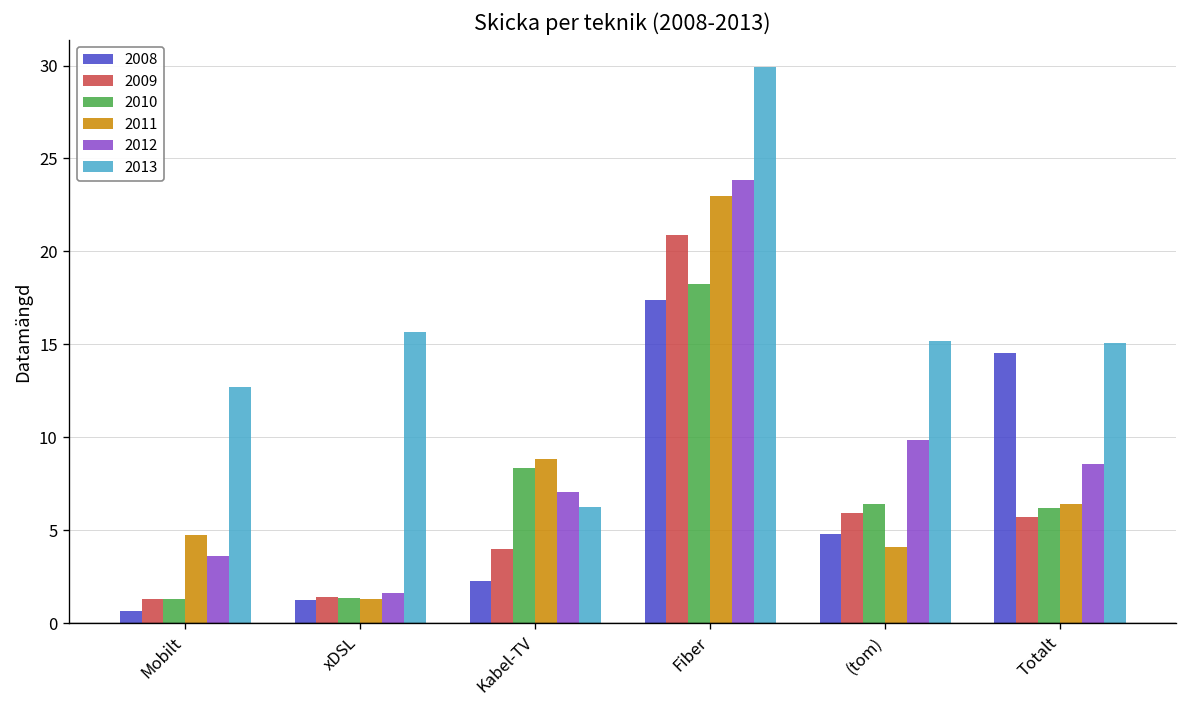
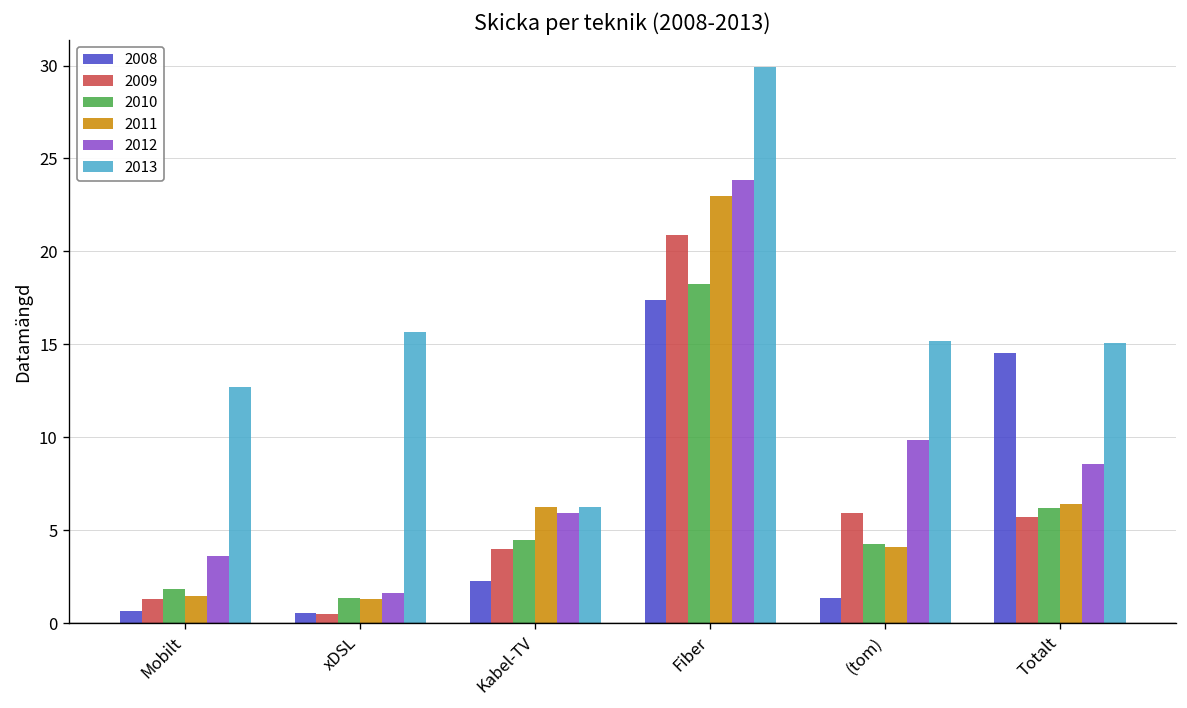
  {
    "2008": {
      "Mobilt": 0.6,
-     "xDSL": 1.2,
+     "xDSL": 0.5,
      "Kabel-TV": 2.3,
      "Fiber": 17.4,
-     "(tom)": 4.8,
+     "(tom)": 1.4,
      "Totalt": 14.5
    },
    "2009": {
      "Mobilt": 1.3,
-     "xDSL": 1.4,
+     "xDSL": 0.5,
      "Kabel-TV": 4.0,
      "Fiber": 20.9,
      "(tom)": 5.9,
      "Totalt": 5.7
    },
    "2010": {
-     "Mobilt": 1.3,
+     "Mobilt": 1.8,
      "xDSL": 1.4,
-     "Kabel-TV": 8.3,
+     "Kabel-TV": 4.5,
      "Fiber": 18.3,
-     "(tom)": 6.4,
+     "(tom)": 4.3,
      "Totalt": 6.2
    },
    "2011": {
-     "Mobilt": 4.8,
+     "Mobilt": 1.5,
      "xDSL": 1.3,
-     "Kabel-TV": 8.9,
+     "Kabel-TV": 6.2,
      "Fiber": 23.0,
      "(tom)": 4.1,
      "Totalt": 6.4
    },
    "2012": {
      "Mobilt": 3.6,
      "xDSL": 1.6,
-     "Kabel-TV": 7.1,
+     "Kabel-TV": 5.9,
      "Fiber": 23.9,
      "(tom)": 9.8,
      "Totalt": 8.6
    },
    "2013": {
      "Mobilt": 12.7,
      "xDSL": 15.7,
      "Kabel-TV": 6.3,
      "Fiber": 29.9,
      "(tom)": 15.2,
      "Totalt": 15.1
    }
  }
